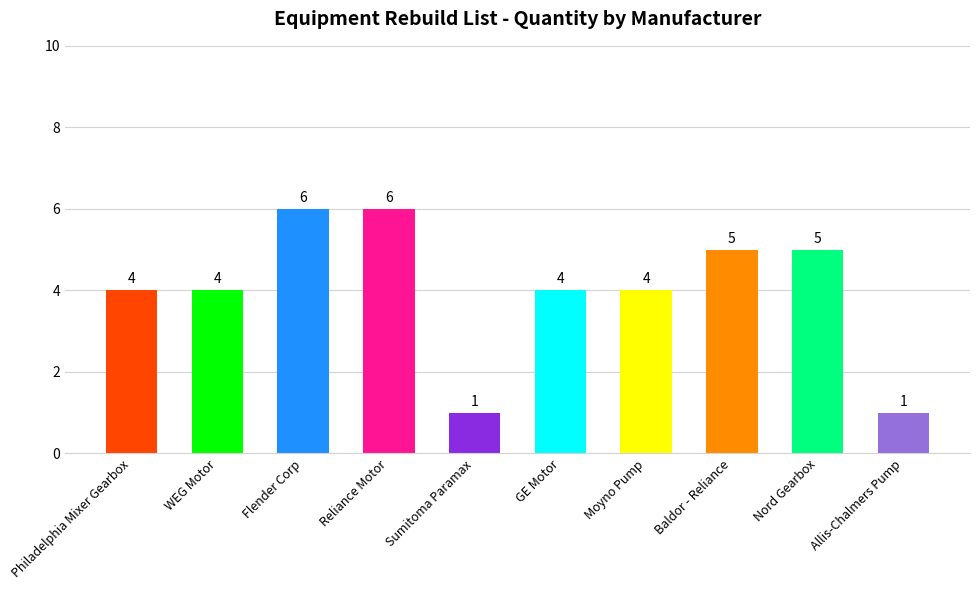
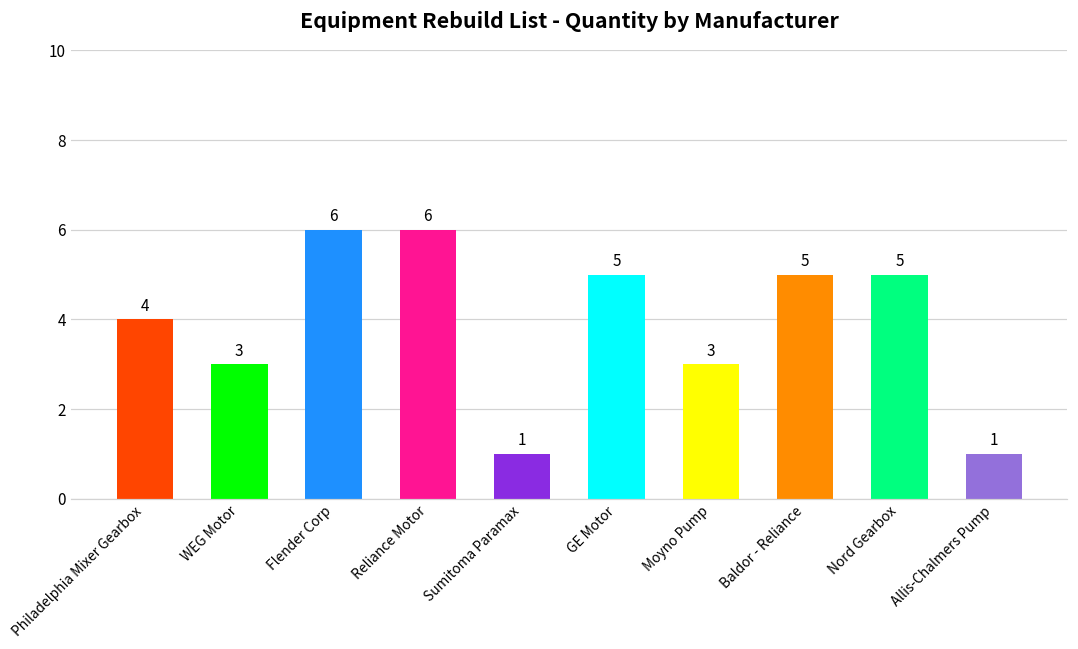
  {
    "Philadelphia Mixer Gearbox": 4,
-   "WEG Motor": 4,
+   "WEG Motor": 3,
    "Flender Corp": 6,
    "Reliance Motor": 6,
    "Sumitoma Paramax": 1,
-   "GE Motor": 4,
-   "Moyno Pump": 4,
+   "GE Motor": 5,
+   "Moyno Pump": 3,
    "Baldor - Reliance": 5,
    "Nord Gearbox": 5,
    "Allis-Chalmers Pump": 1
  }
